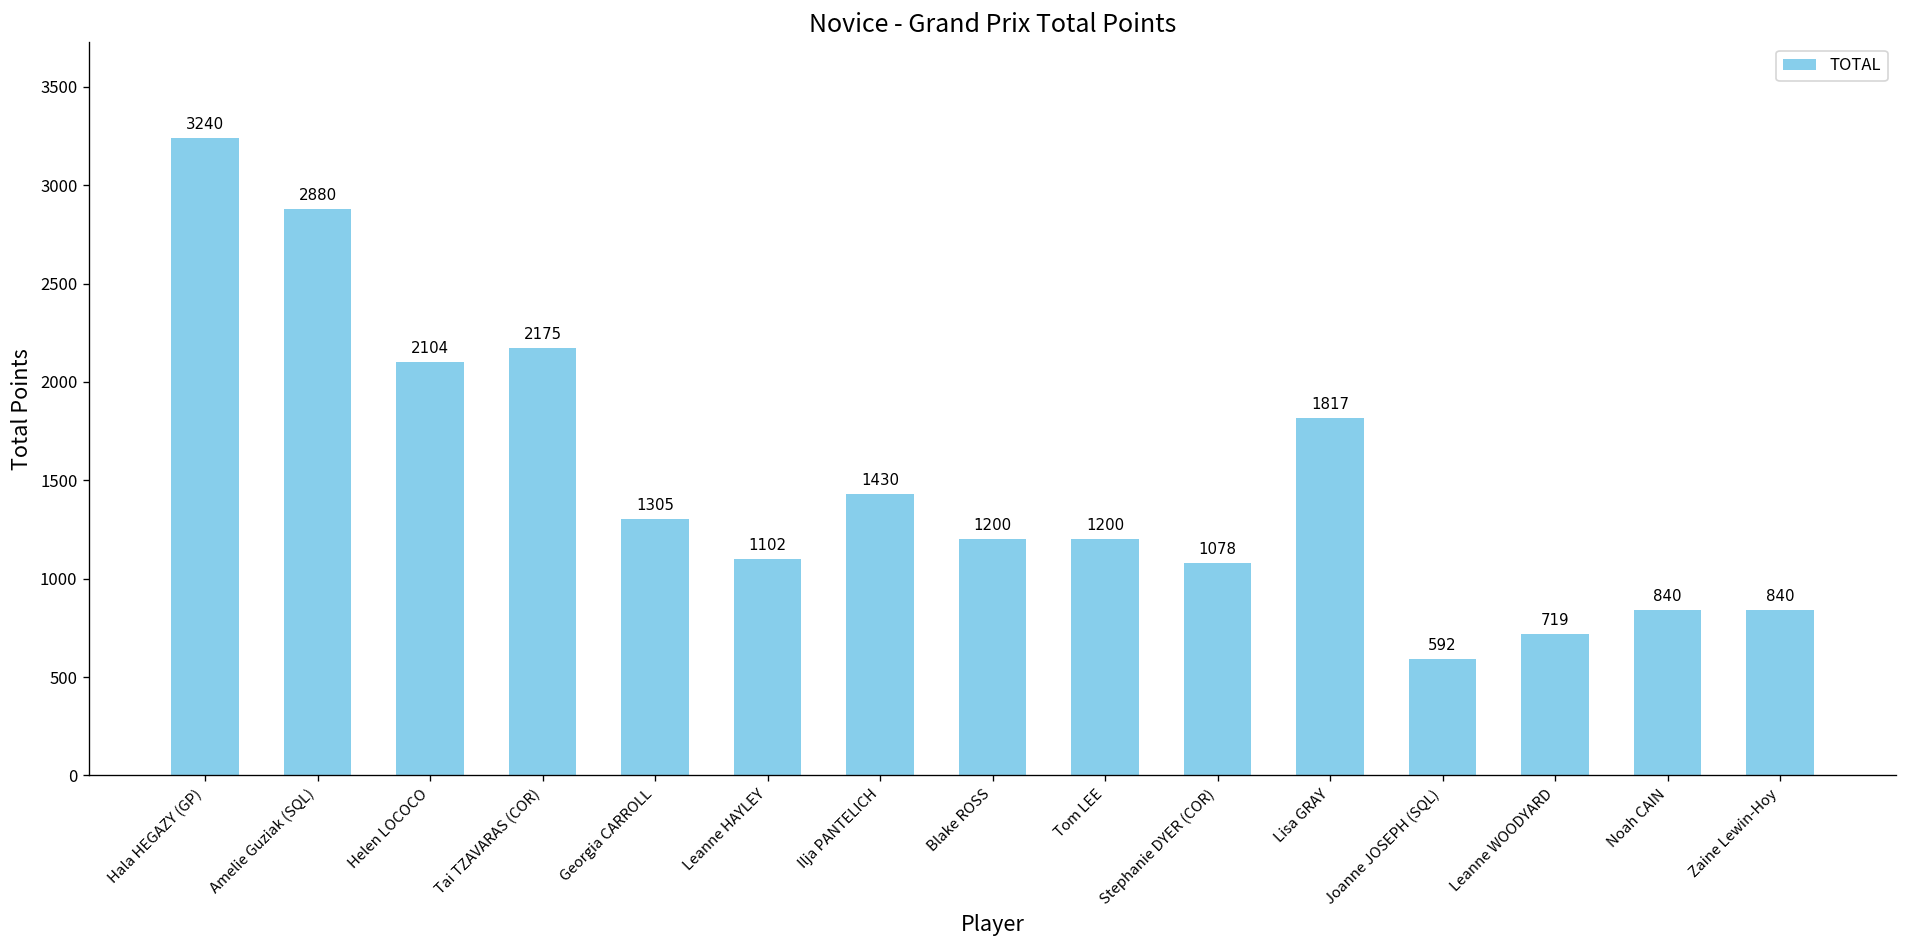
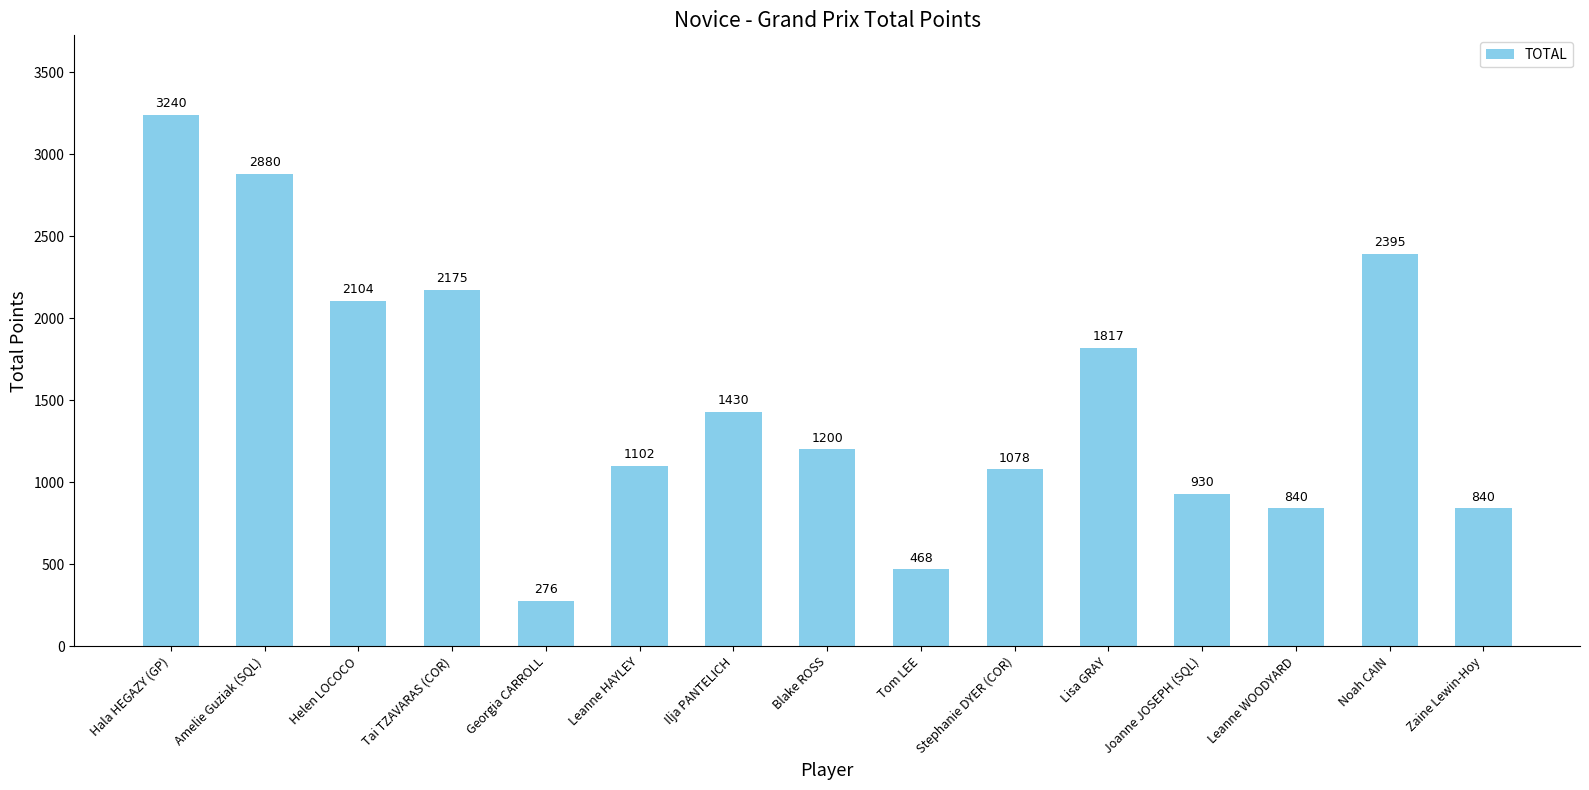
  {
    "Hala HEGAZY (GP)": 3240,
    "Amelie Guziak (SQL)": 2880,
    "Helen LOCOCO": 2104,
    "Tai TZAVARAS (COR)": 2175,
-   "Georgia CARROLL": 1305,
+   "Georgia CARROLL": 276,
    "Leanne HAYLEY": 1102,
    "Ilja PANTELICH": 1430,
    "Blake ROSS": 1200,
-   "Tom LEE": 1200,
+   "Tom LEE": 468,
    "Stephanie DYER (COR)": 1078,
    "Lisa GRAY": 1817,
-   "Joanne JOSEPH (SQL)": 592,
-   "Leanne WOODYARD": 719,
-   "Noah CAIN": 840,
+   "Joanne JOSEPH (SQL)": 930,
+   "Leanne WOODYARD": 840,
+   "Noah CAIN": 2395,
    "Zaine Lewin-Hoy": 840
  }
